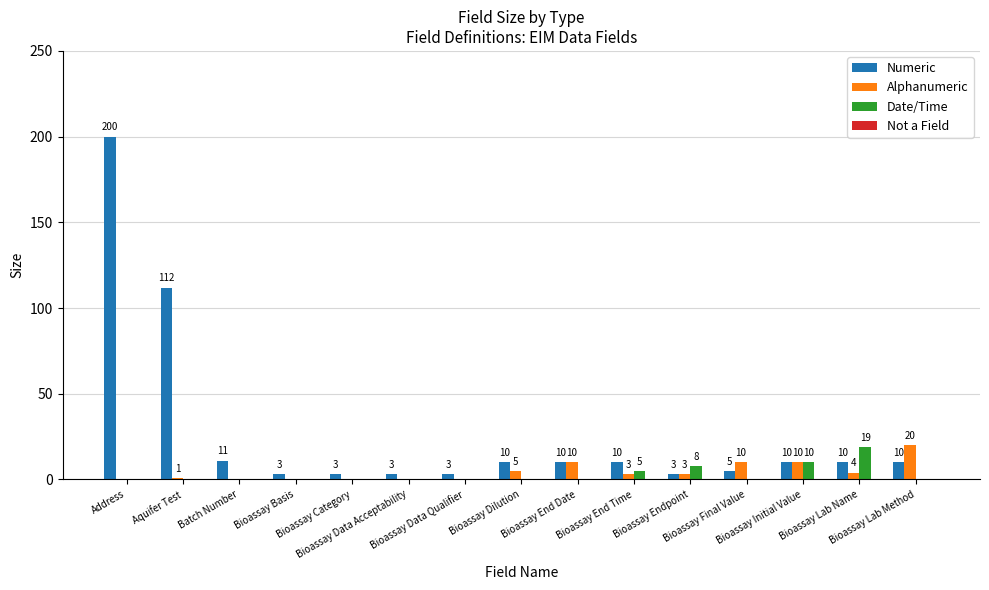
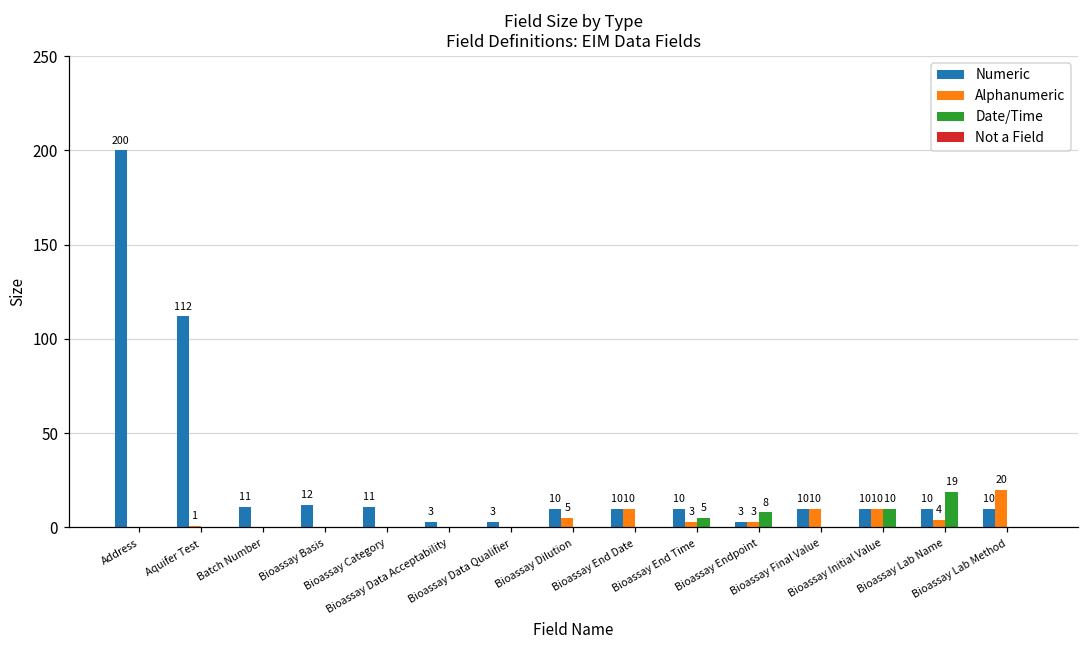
  {
    "Numeric": {
      "Address": 200,
      "Aquifer Test": 112,
      "Batch Number": 11,
-     "Bioassay Basis": 3,
-     "Bioassay Category": 3,
+     "Bioassay Basis": 12,
+     "Bioassay Category": 11,
      "Bioassay Data Acceptability": 3,
      "Bioassay Data Qualifier": 3,
      "Bioassay Dilution": 10,
      "Bioassay End Date": 10,
      "Bioassay End Time": 10,
      "Bioassay Endpoint": 3,
-     "Bioassay Final Value": 5,
+     "Bioassay Final Value": 10,
      "Bioassay Initial Value": 10,
      "Bioassay Lab Name": 10,
      "Bioassay Lab Method": 10
    },
    "Alphanumeric": {
      "Aquifer Test": 1,
      "Bioassay Dilution": 5,
      "Bioassay End Date": 10,
      "Bioassay End Time": 3,
      "Bioassay Endpoint": 3,
      "Bioassay Final Value": 10,
      "Bioassay Initial Value": 10,
      "Bioassay Lab Name": 4,
      "Bioassay Lab Method": 20
    },
    "Date/Time": {
      "Bioassay End Time": 5,
      "Bioassay Endpoint": 8,
      "Bioassay Initial Value": 10,
      "Bioassay Lab Name": 19
    },
    "Not a Field": {
      "Address": 0,
      "Aquifer Test": 0,
      "Batch Number": 0,
      "Bioassay Basis": 0,
      "Bioassay Category": 0,
      "Bioassay Data Acceptability": 0,
      "Bioassay Data Qualifier": 0,
      "Bioassay Dilution": 0,
      "Bioassay End Date": 0,
      "Bioassay End Time": 0,
      "Bioassay Endpoint": 0,
      "Bioassay Final Value": 0,
      "Bioassay Initial Value": 0,
      "Bioassay Lab Name": 0,
      "Bioassay Lab Method": 0
    }
  }
